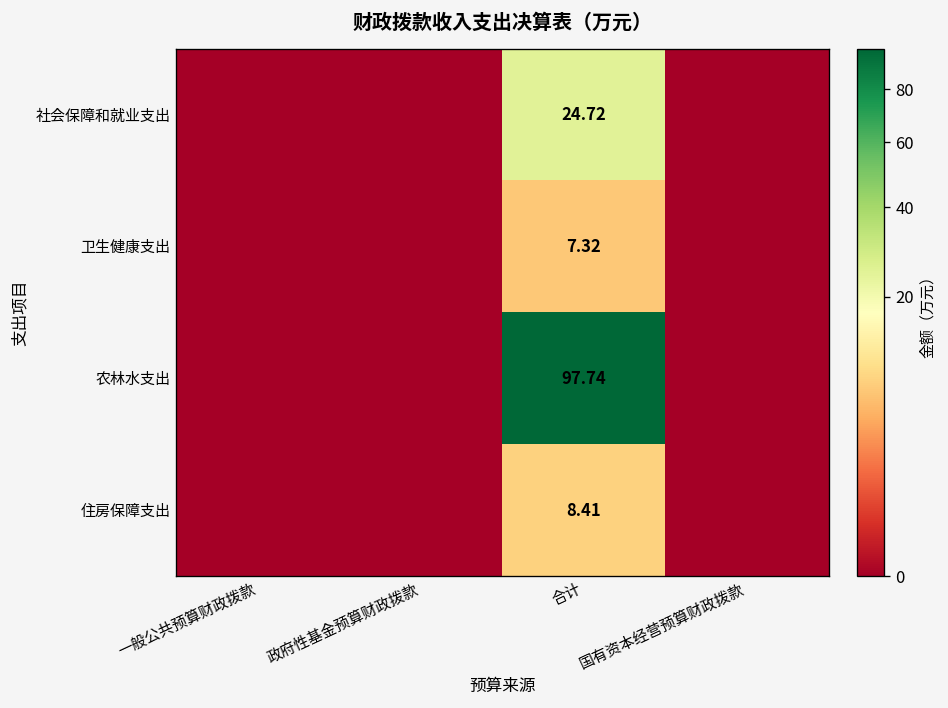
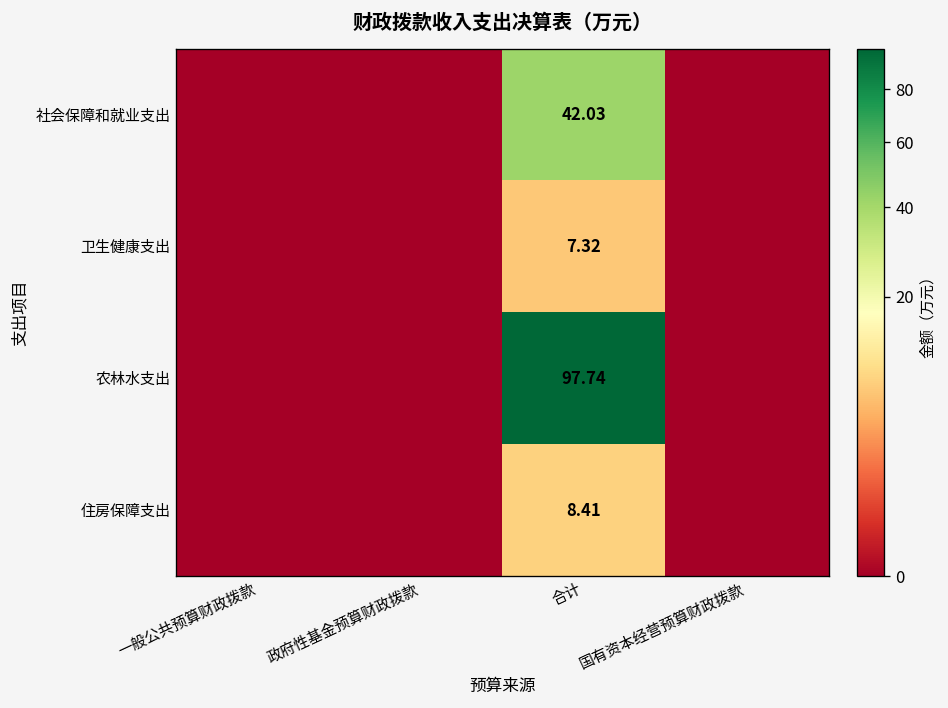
  {
    "社会保障和就业支出": {
-     "合计": 24.72
+     "合计": 42.03
    },
    "卫生健康支出": {
      "合计": 7.32
    },
    "农林水支出": {
      "合计": 97.74
    },
    "住房保障支出": {
      "合计": 8.41
    }
  }
